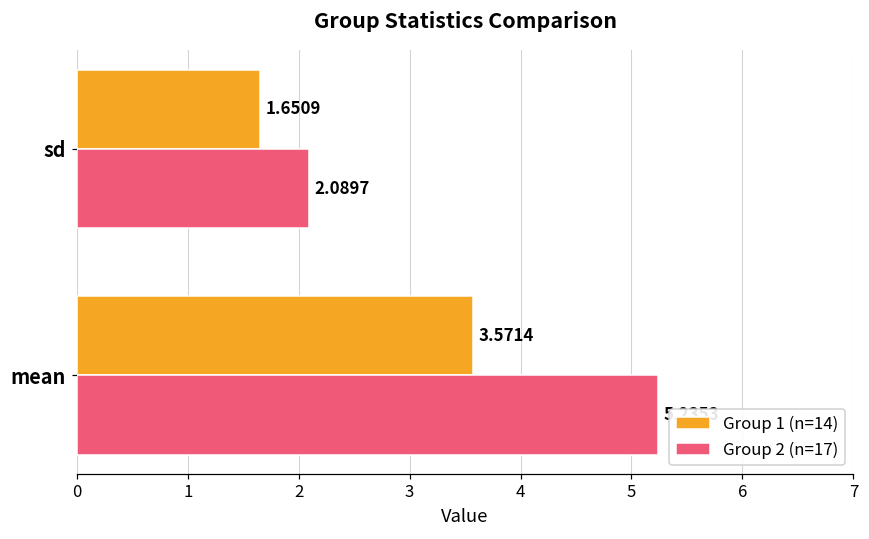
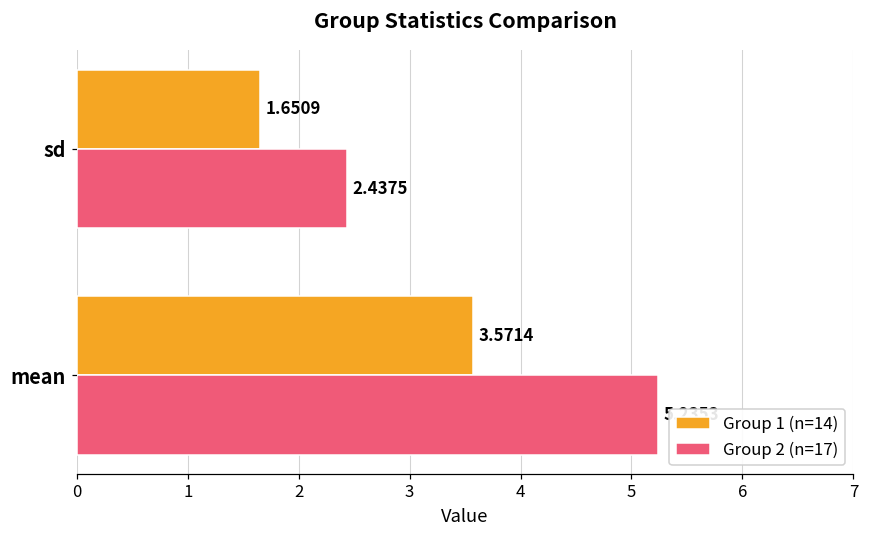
  {
    "Group 1 (n=14)": {
      "sd": 1.6509,
      "mean": 3.5714
    },
    "Group 2 (n=17)": {
-     "sd": 2.0897
+     "sd": 2.4375
    }
  }
